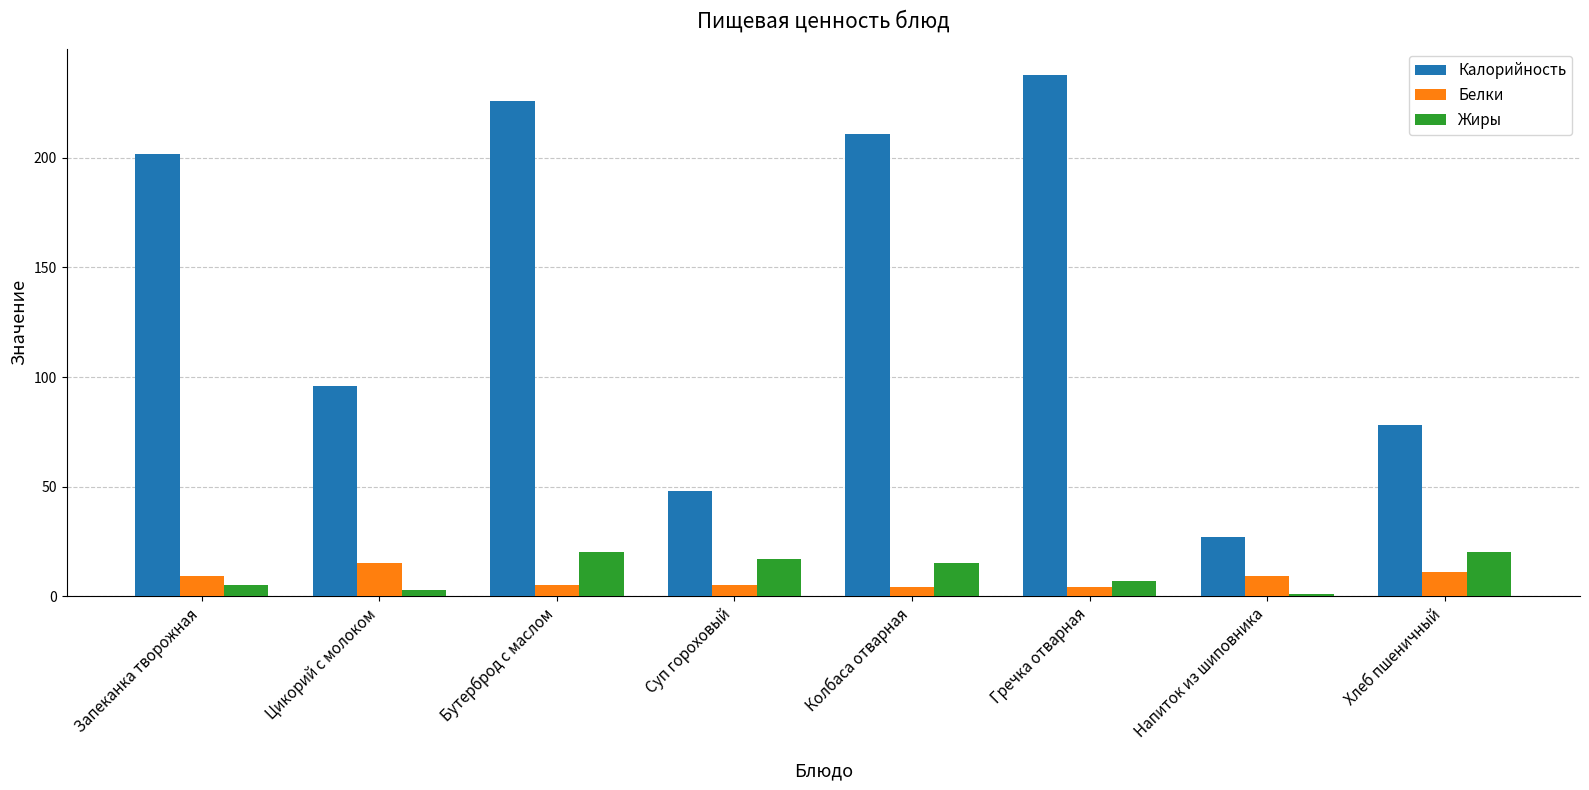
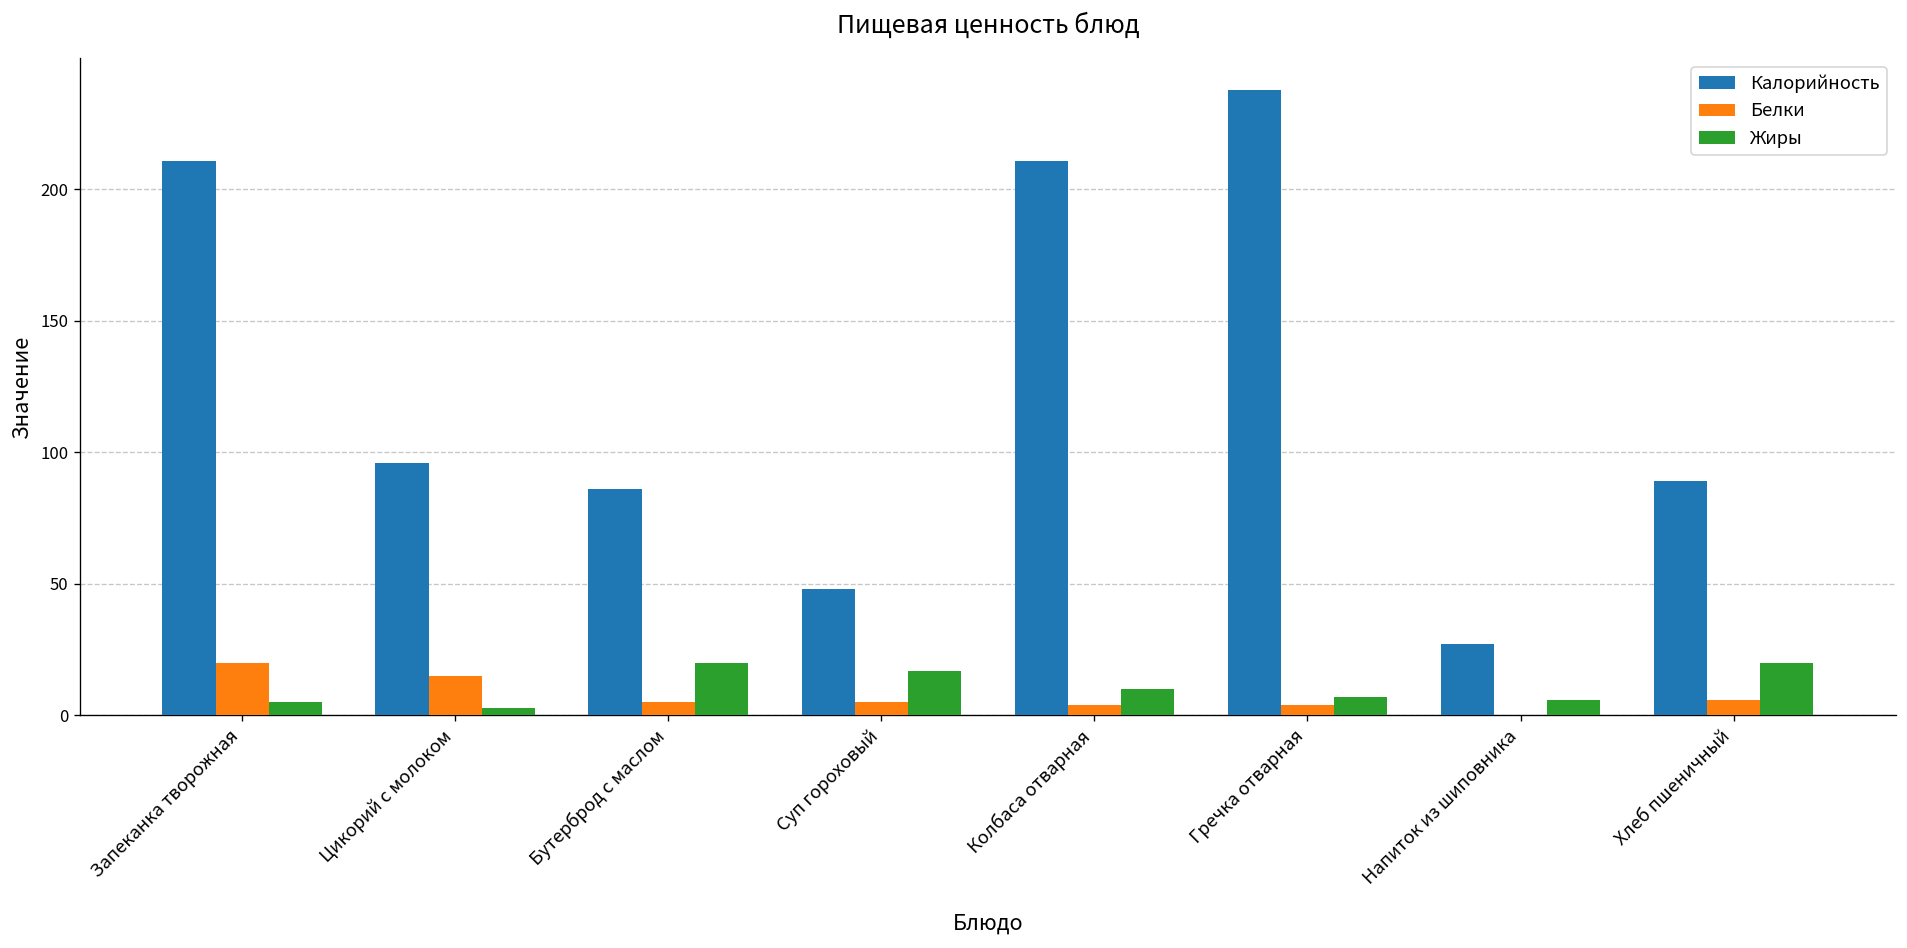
  {
    "Калорийность": {
-     "Запеканка творожная": 202,
+     "Запеканка творожная": 211,
      "Цикорий с молоком": 96,
-     "Бутерброд с маслом": 226,
+     "Бутерброд с маслом": 86,
      "Суп гороховый": 48,
      "Колбаса отварная": 211,
      "Гречка отварная": 238,
      "Напиток из шиповника": 27,
-     "Хлеб пшеничный": 78
+     "Хлеб пшеничный": 89
    },
    "Белки": {
-     "Запеканка творожная": 9,
+     "Запеканка творожная": 20,
      "Цикорий с молоком": 15,
      "Бутерброд с маслом": 5,
      "Суп гороховый": 5,
      "Колбаса отварная": 4,
      "Гречка отварная": 4,
-     "Напиток из шиповника": 9,
-     "Хлеб пшеничный": 11
+     "Напиток из шиповника": 0,
+     "Хлеб пшеничный": 6
    },
    "Жиры": {
      "Запеканка творожная": 5,
      "Цикорий с молоком": 3,
      "Бутерброд с маслом": 20,
      "Суп гороховый": 17,
-     "Колбаса отварная": 15,
+     "Колбаса отварная": 10,
      "Гречка отварная": 7,
-     "Напиток из шиповника": 1,
+     "Напиток из шиповника": 6,
      "Хлеб пшеничный": 20
    }
  }
